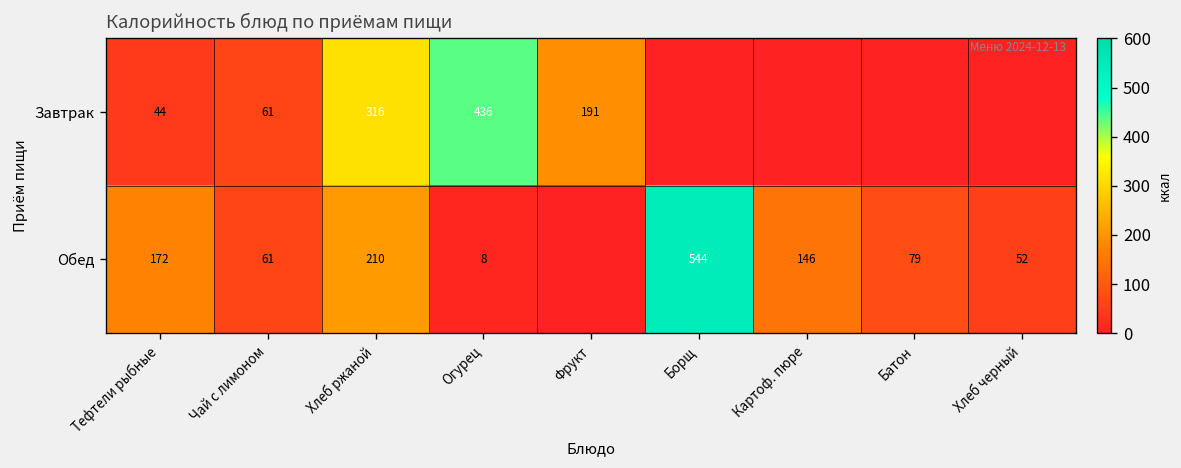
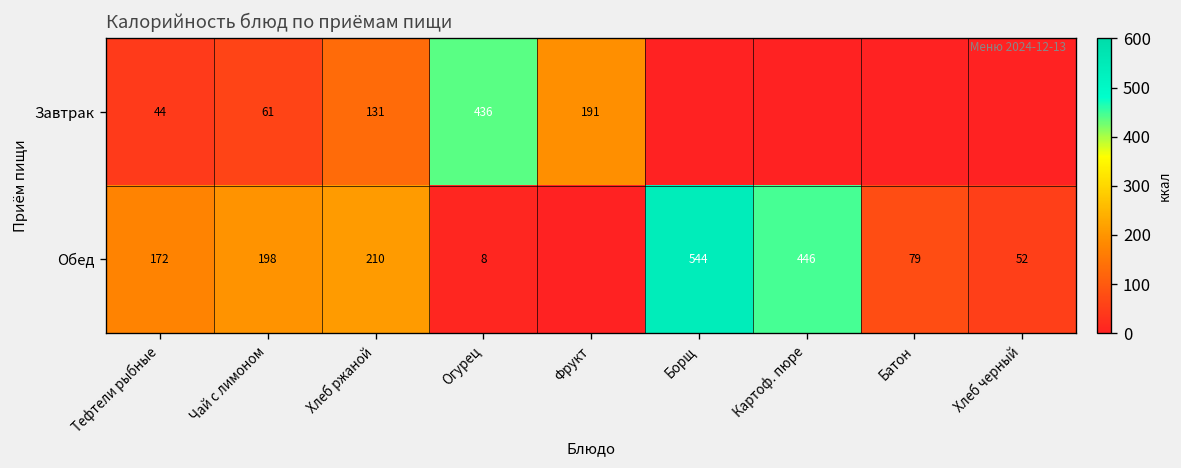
  {
    "Завтрак": {
      "Тефтели рыбные": 44,
      "Чай с лимоном": 61,
-     "Хлеб ржаной": 316,
+     "Хлеб ржаной": 131,
      "Огурец": 436,
      "Фрукт": 191
    },
    "Обед": {
      "Тефтели рыбные": 172,
-     "Чай с лимоном": 61,
+     "Чай с лимоном": 198,
      "Хлеб ржаной": 210,
      "Огурец": 8,
      "Борщ": 544,
-     "Картоф. пюре": 146,
+     "Картоф. пюре": 446,
      "Батон": 79,
      "Хлеб черный": 52
    }
  }
